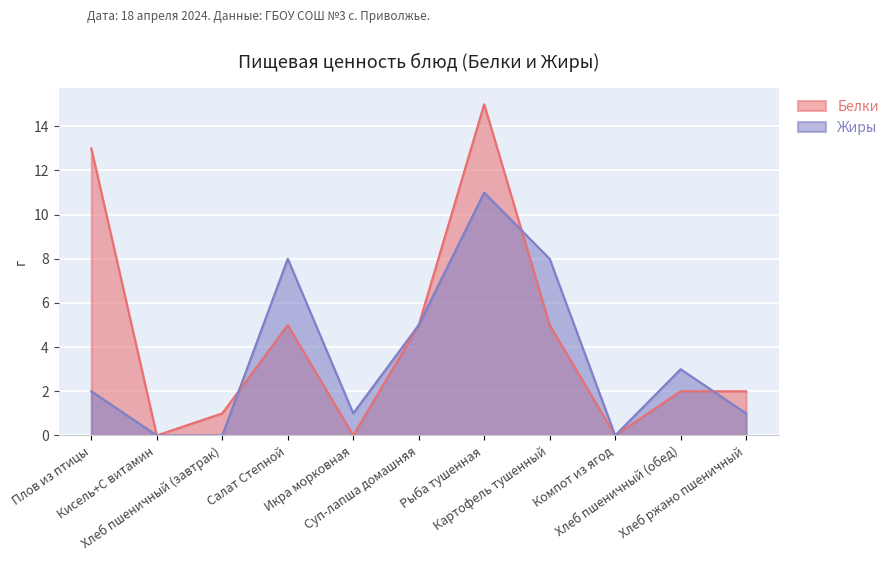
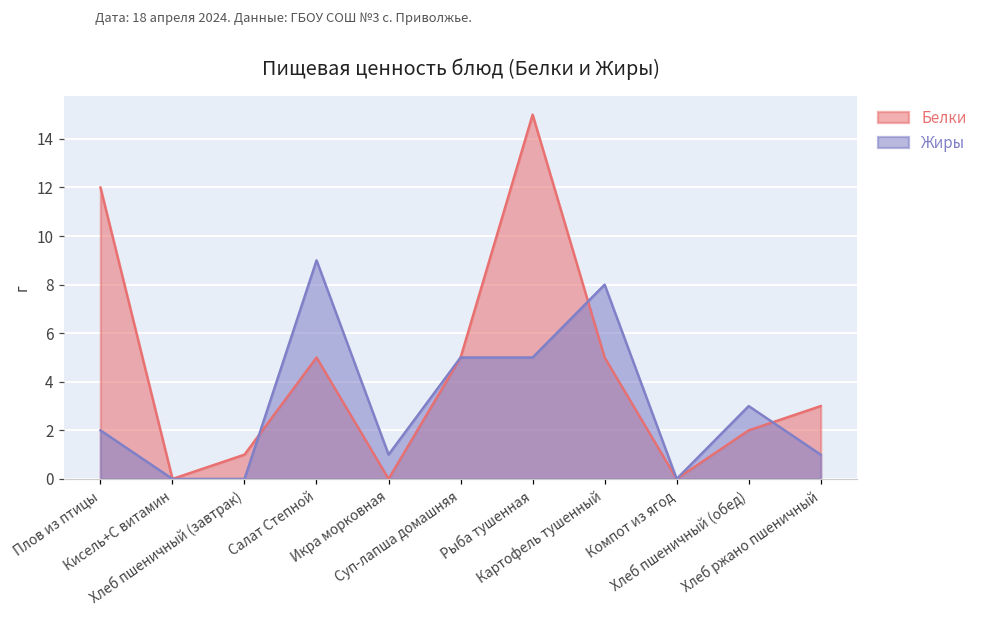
  {
    "Белки": {
-     "Плов из птицы": 13,
+     "Плов из птицы": 12,
      "Хлеб пшеничный (завтрак)": 1,
      "Салат Степной": 5,
      "Икра морковная": 0,
      "Рыба тушенная": 15,
      "Картофель тушенный": 5,
      "Хлеб пшеничный (обед)": 2,
-     "Хлеб ржано пшеничный": 2
+     "Хлеб ржано пшеничный": 3
    },
    "Жиры": {
      "Плов из птицы": 2,
      "Хлеб пшеничный (завтрак)": 0,
-     "Салат Степной": 8,
+     "Салат Степной": 9,
      "Икра морковная": 1,
-     "Рыба тушенная": 11,
+     "Рыба тушенная": 5,
      "Картофель тушенный": 8,
      "Хлеб пшеничный (обед)": 3,
      "Хлеб ржано пшеничный": 1
    }
  }
